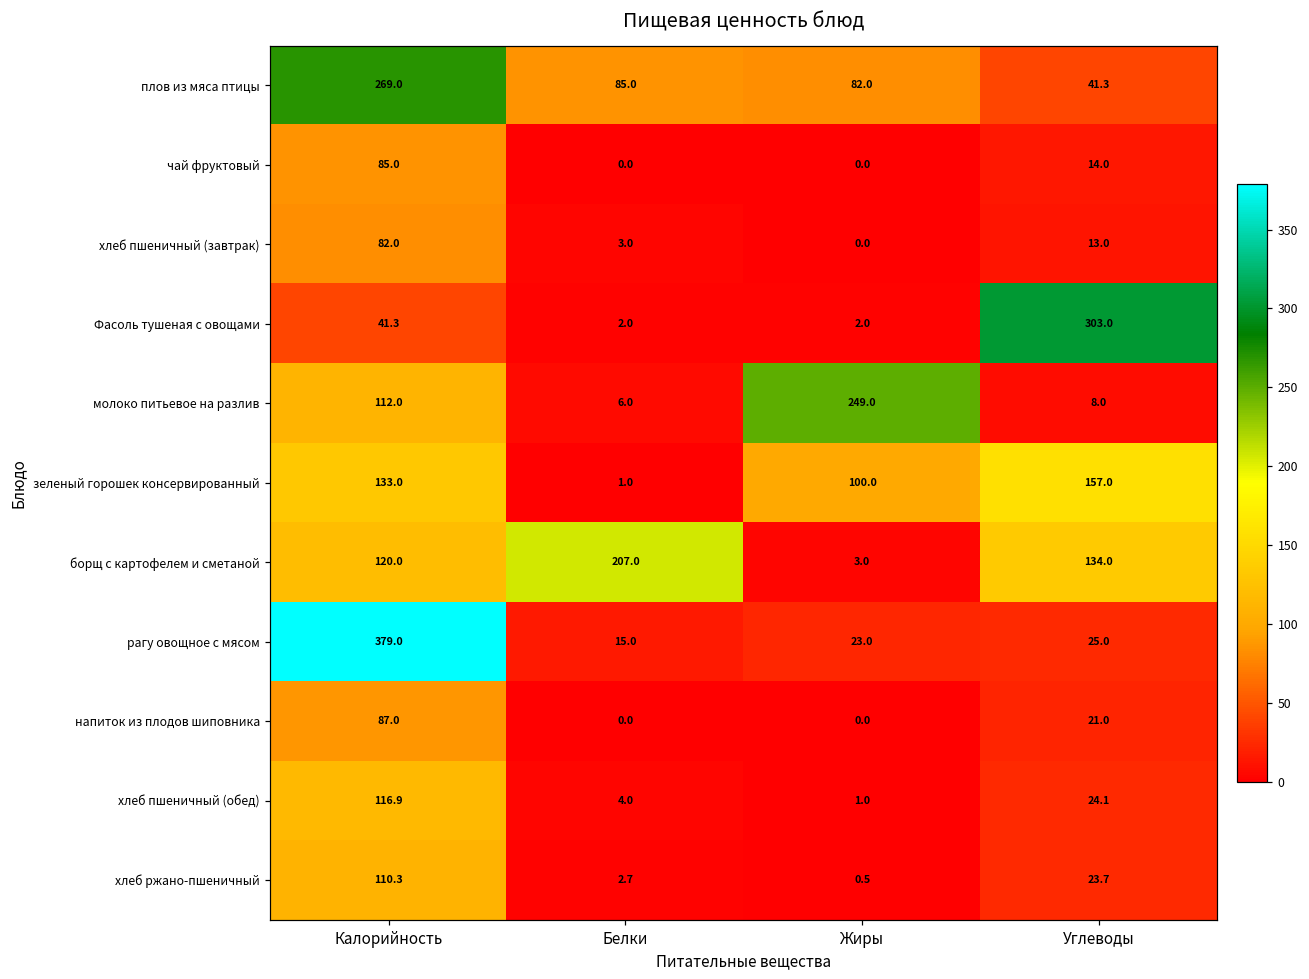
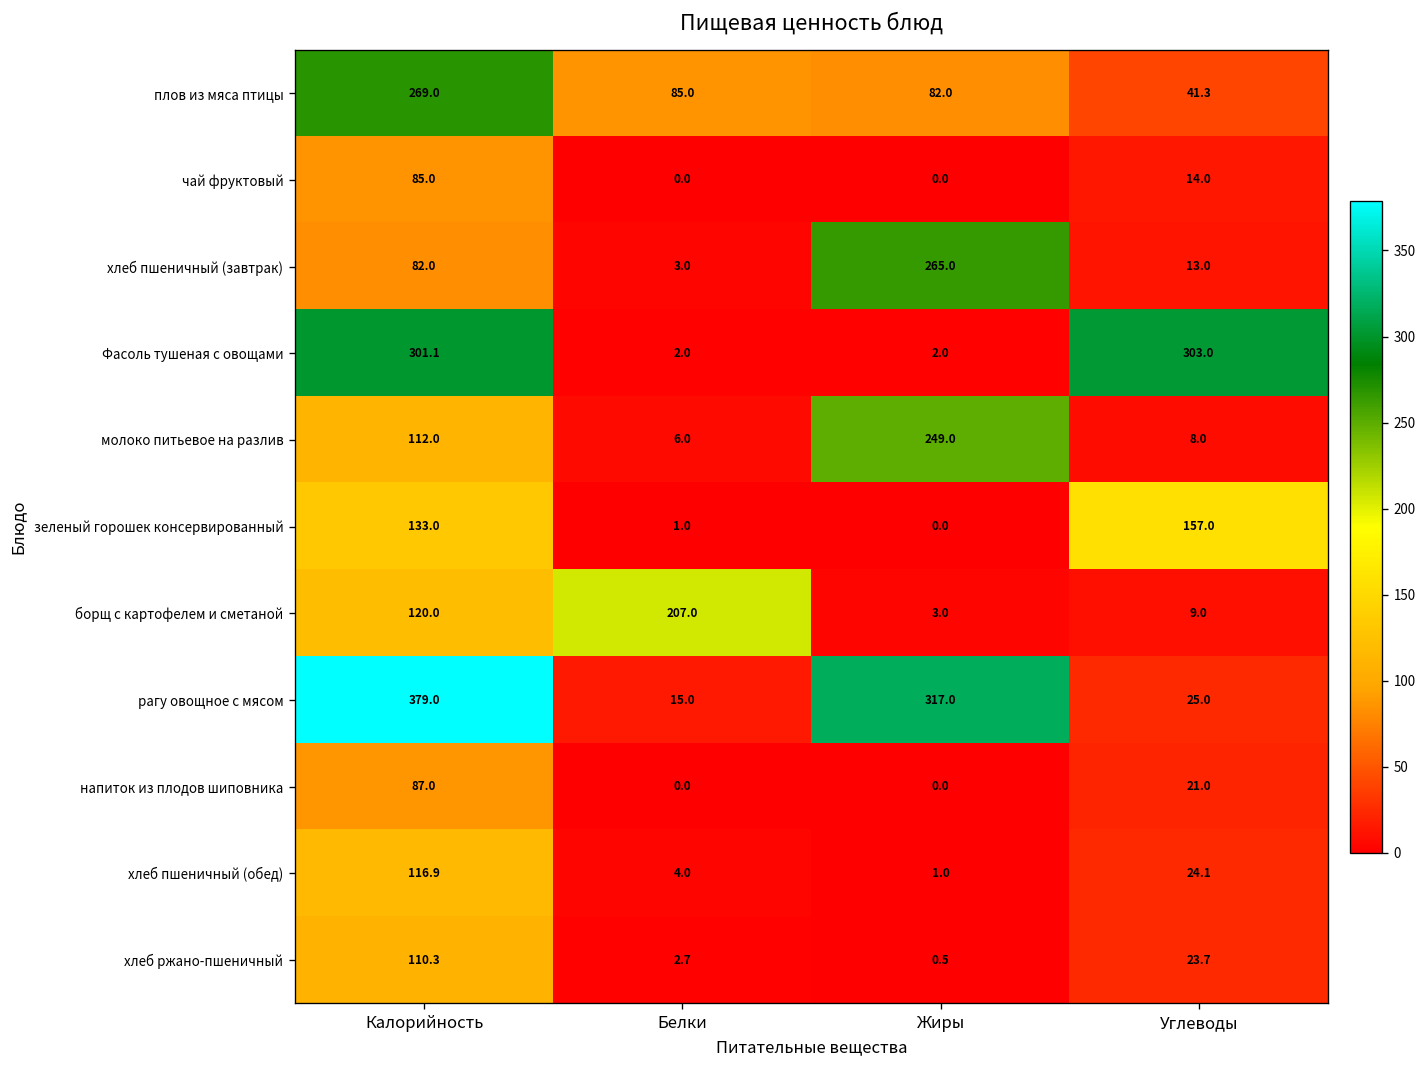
  {
    "плов из мяса птицы": {
      "Калорийность": 269.0,
      "Белки": 85.0,
      "Жиры": 82.0,
      "Углеводы": 41.3
    },
    "чай фруктовый": {
      "Калорийность": 85.0,
      "Белки": 0.0,
      "Жиры": 0.0,
      "Углеводы": 14.0
    },
    "хлеб пшеничный (завтрак)": {
      "Калорийность": 82.0,
      "Белки": 3.0,
-     "Жиры": 0.0,
+     "Жиры": 265.0,
      "Углеводы": 13.0
    },
    "Фасоль тушеная с овощами": {
-     "Калорийность": 41.3,
+     "Калорийность": 301.1,
      "Белки": 2.0,
      "Жиры": 2.0,
      "Углеводы": 303.0
    },
    "молоко питьевое на разлив": {
      "Калорийность": 112.0,
      "Белки": 6.0,
      "Жиры": 249.0,
      "Углеводы": 8.0
    },
    "зеленый горошек консервированный": {
      "Калорийность": 133.0,
      "Белки": 1.0,
-     "Жиры": 100.0,
+     "Жиры": 0.0,
      "Углеводы": 157.0
    },
    "борщ с картофелем и сметаной": {
      "Калорийность": 120.0,
      "Белки": 207.0,
      "Жиры": 3.0,
-     "Углеводы": 134.0
+     "Углеводы": 9.0
    },
    "рагу овощное с мясом": {
      "Калорийность": 379.0,
      "Белки": 15.0,
-     "Жиры": 23.0,
+     "Жиры": 317.0,
      "Углеводы": 25.0
    },
    "напиток из плодов шиповника": {
      "Калорийность": 87.0,
      "Белки": 0.0,
      "Жиры": 0.0,
      "Углеводы": 21.0
    },
    "хлеб пшеничный (обед)": {
      "Калорийность": 116.9,
      "Белки": 4.0,
      "Жиры": 1.0,
      "Углеводы": 24.1
    },
    "хлеб ржано-пшеничный": {
      "Калорийность": 110.3,
      "Белки": 2.7,
      "Жиры": 0.5,
      "Углеводы": 23.7
    }
  }
